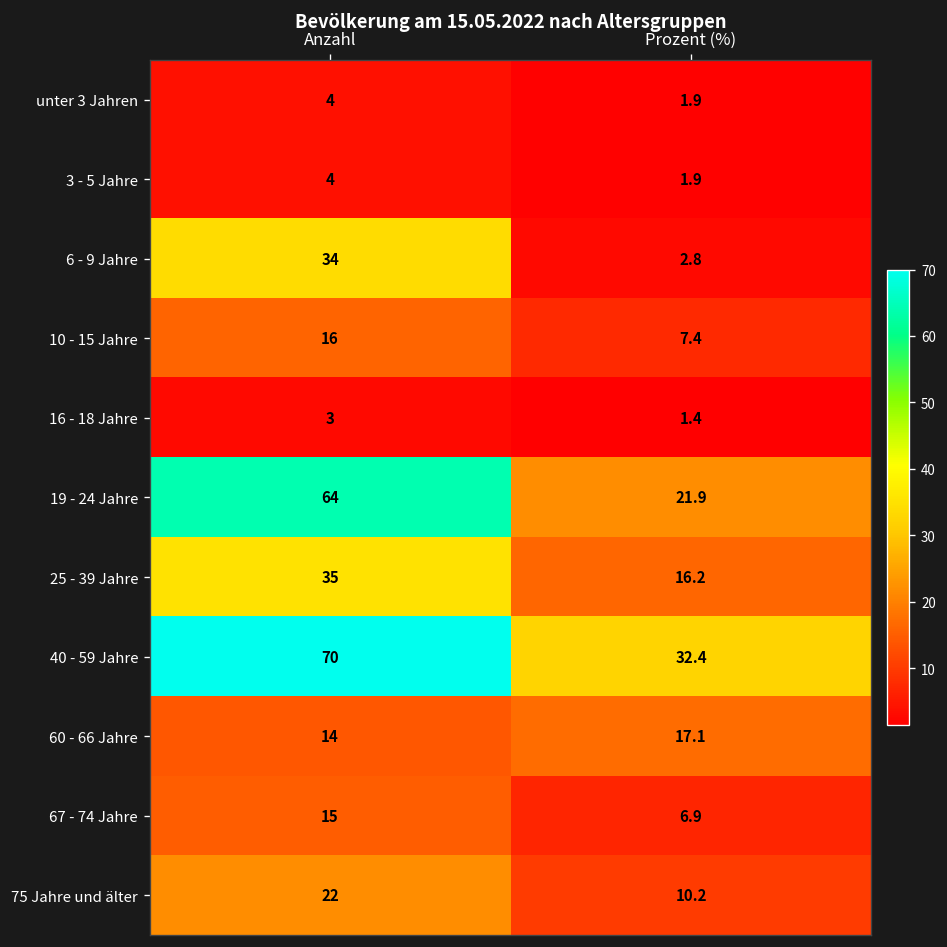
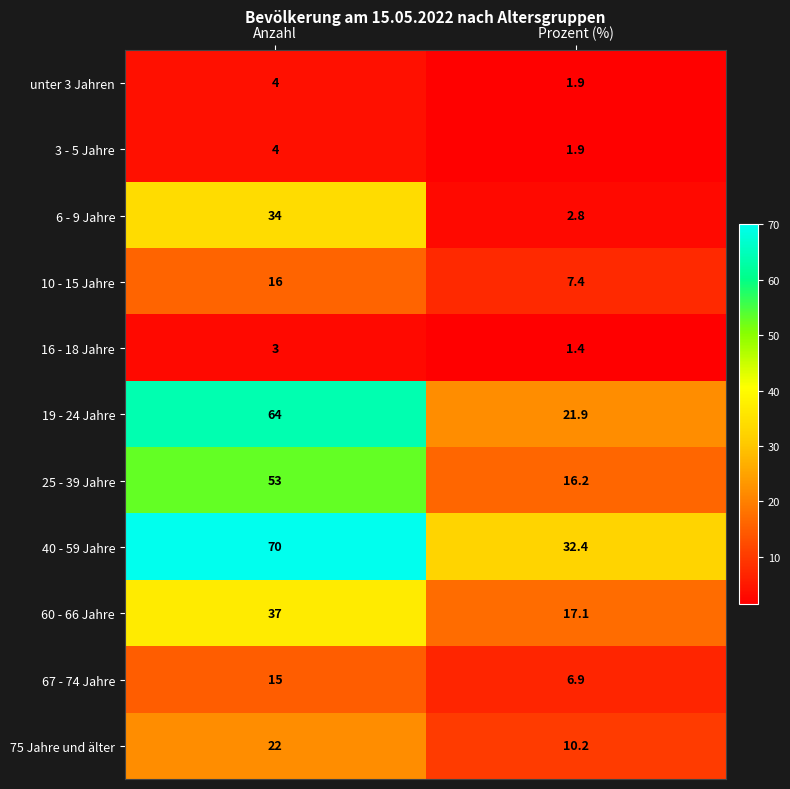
  {
    "unter 3 Jahren": {
      "Anzahl": 4,
      "Prozent (%)": 1.9
    },
    "3 - 5 Jahre": {
      "Anzahl": 4,
      "Prozent (%)": 1.9
    },
    "6 - 9 Jahre": {
      "Anzahl": 34,
      "Prozent (%)": 2.8
    },
    "10 - 15 Jahre": {
      "Anzahl": 16,
      "Prozent (%)": 7.4
    },
    "16 - 18 Jahre": {
      "Anzahl": 3,
      "Prozent (%)": 1.4
    },
    "19 - 24 Jahre": {
      "Anzahl": 64,
      "Prozent (%)": 21.9
    },
    "25 - 39 Jahre": {
-     "Anzahl": 35,
+     "Anzahl": 53,
      "Prozent (%)": 16.2
    },
    "40 - 59 Jahre": {
      "Anzahl": 70,
      "Prozent (%)": 32.4
    },
    "60 - 66 Jahre": {
-     "Anzahl": 14,
+     "Anzahl": 37,
      "Prozent (%)": 17.1
    },
    "67 - 74 Jahre": {
      "Anzahl": 15,
      "Prozent (%)": 6.9
    },
    "75 Jahre und älter": {
      "Anzahl": 22,
      "Prozent (%)": 10.2
    }
  }
